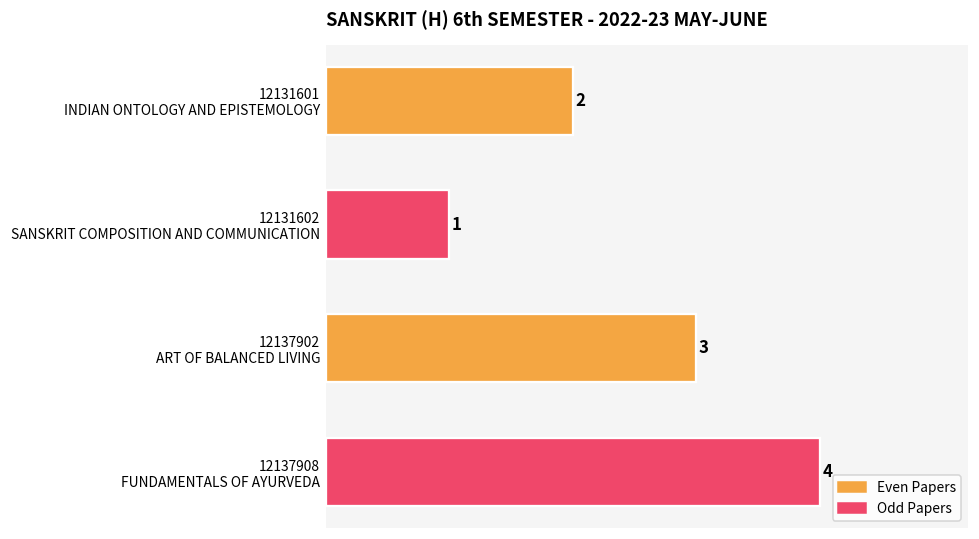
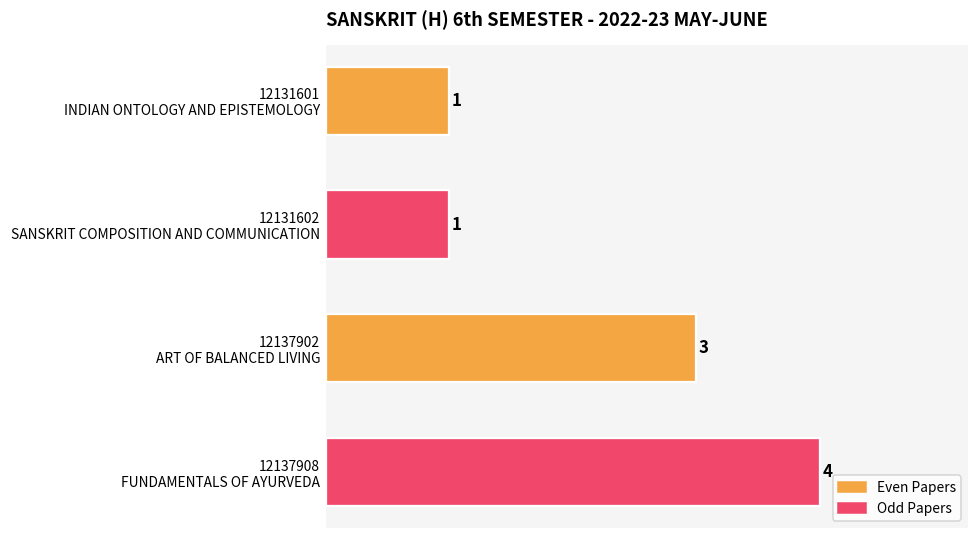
  {
-   "12131601 INDIAN ONTOLOGY AND EPISTEMOLOGY": 2,
+   "12131601 INDIAN ONTOLOGY AND EPISTEMOLOGY": 1,
    "12131602 SANSKRIT COMPOSITION AND COMMUNICATION": 1,
    "12137902 ART OF BALANCED LIVING": 3,
    "12137908 FUNDAMENTALS OF AYURVEDA": 4
  }
